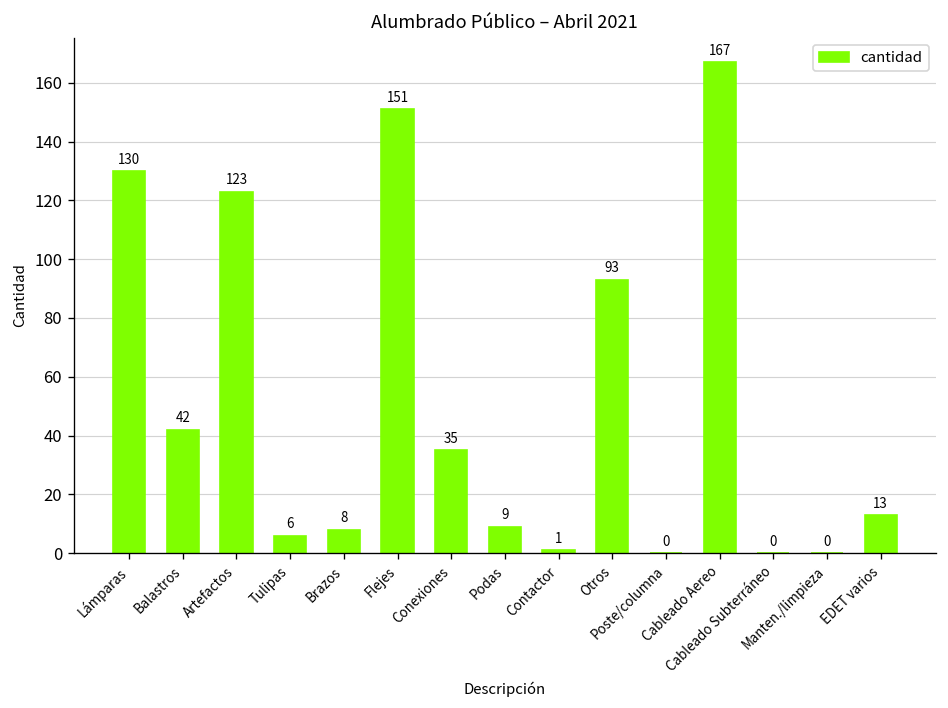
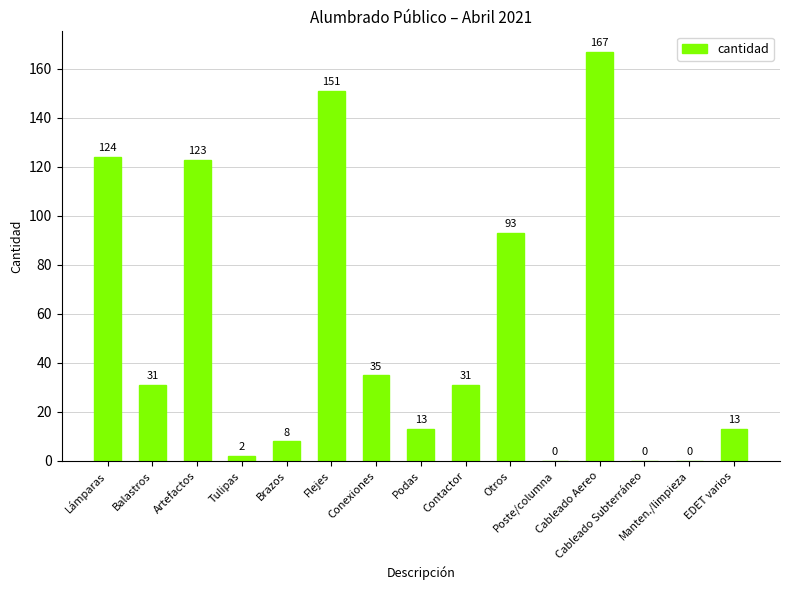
  {
-   "Lámparas": 130,
-   "Balastros": 42,
+   "Lámparas": 124,
+   "Balastros": 31,
    "Artefactos": 123,
-   "Tulipas": 6,
+   "Tulipas": 2,
    "Brazos": 8,
    "Flejes": 151,
    "Conexiones": 35,
-   "Podas": 9,
-   "Contactor": 1,
+   "Podas": 13,
+   "Contactor": 31,
    "Otros": 93,
    "Poste/columna": 0,
    "Cableado Aereo": 167,
    "Cableado Subterráneo": 0,
    "Manten./limpieza": 0,
    "EDET varios": 13
  }
